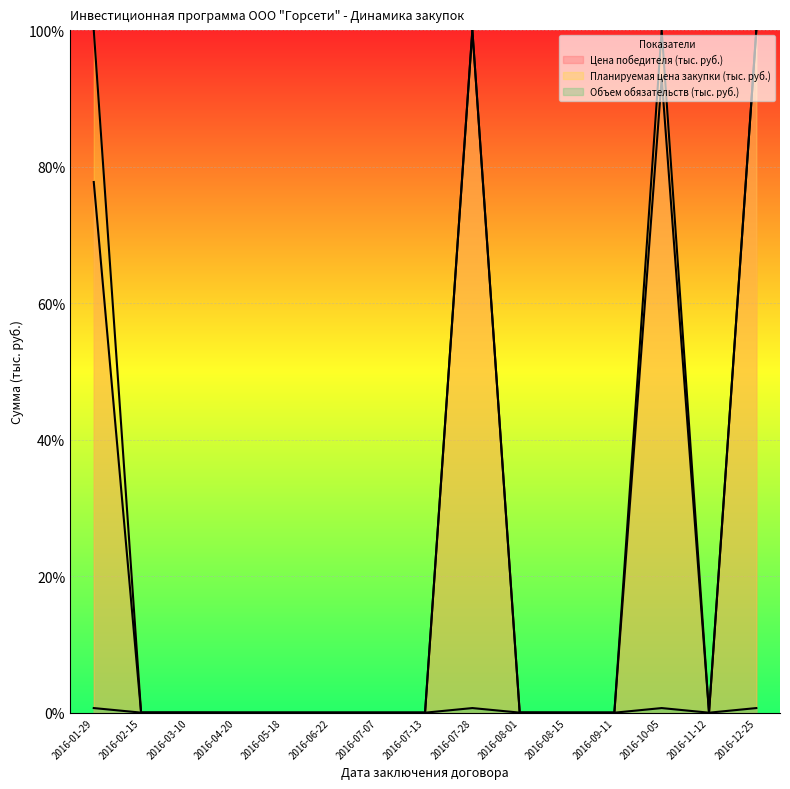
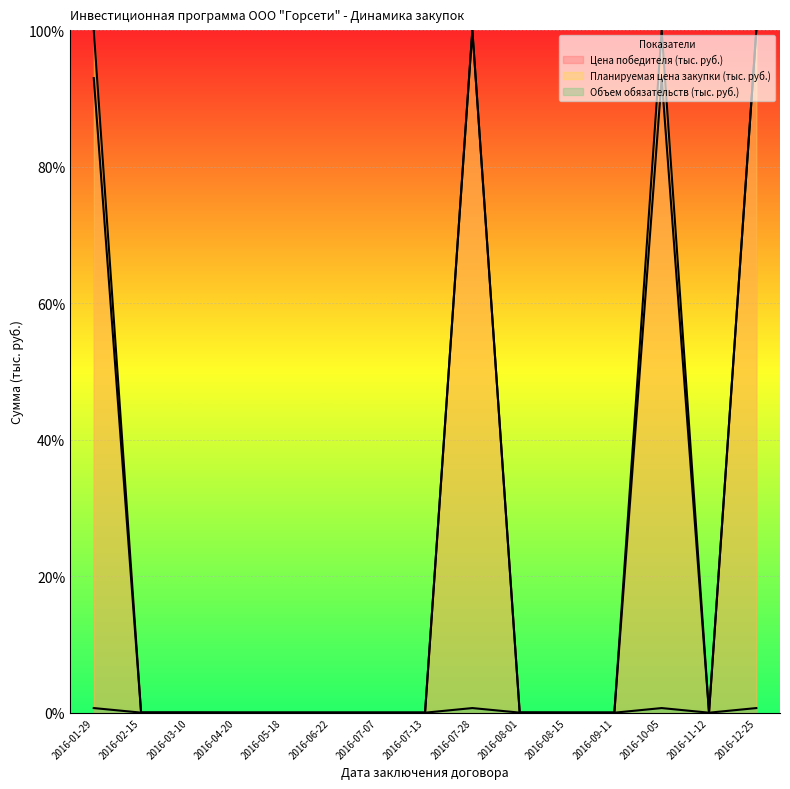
  {
    "Цена победителя (тыс. руб.)": {
-     "2016-01-29": "78%"
+     "2016-01-29": "93%"
    },
    "Планируемая цена закупки (тыс. руб.)": {
      "2016-01-29": "100%",
      "2016-10-05": "100%"
    },
    "Объем обязательств (тыс. руб.)": {
      "2016-01-29": "1%",
      "2016-07-28": "1%",
      "2016-10-05": "1%",
      "2016-12-25": "1%"
    }
  }
